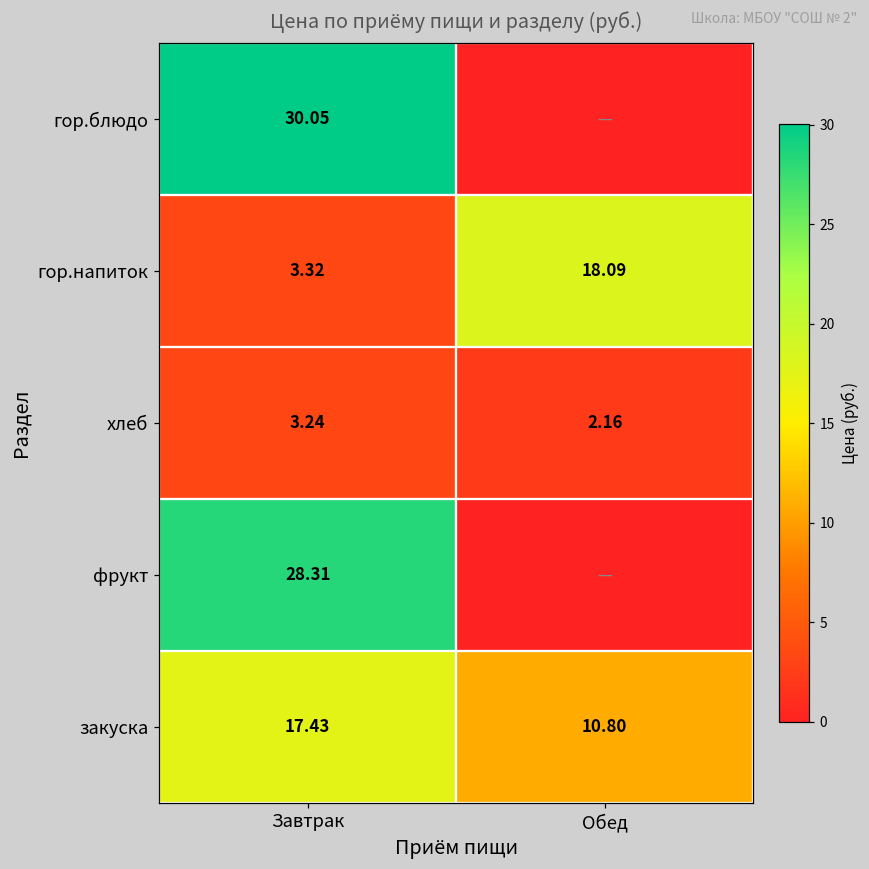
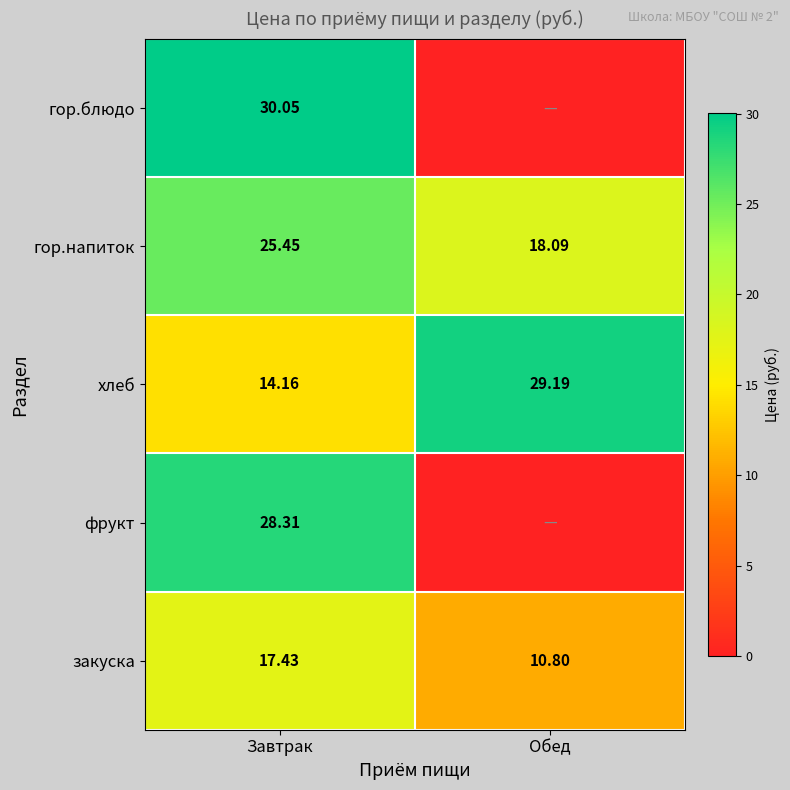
  {
    "гор.блюдо": {
      "Завтрак": 30.05
    },
    "гор.напиток": {
-     "Завтрак": 3.32,
+     "Завтрак": 25.45,
      "Обед": 18.09
    },
    "хлеб": {
-     "Завтрак": 3.24,
-     "Обед": 2.16
+     "Завтрак": 14.16,
+     "Обед": 29.19
    },
    "фрукт": {
      "Завтрак": 28.31
    },
    "закуска": {
      "Завтрак": 17.43,
      "Обед": 10.80
    }
  }
